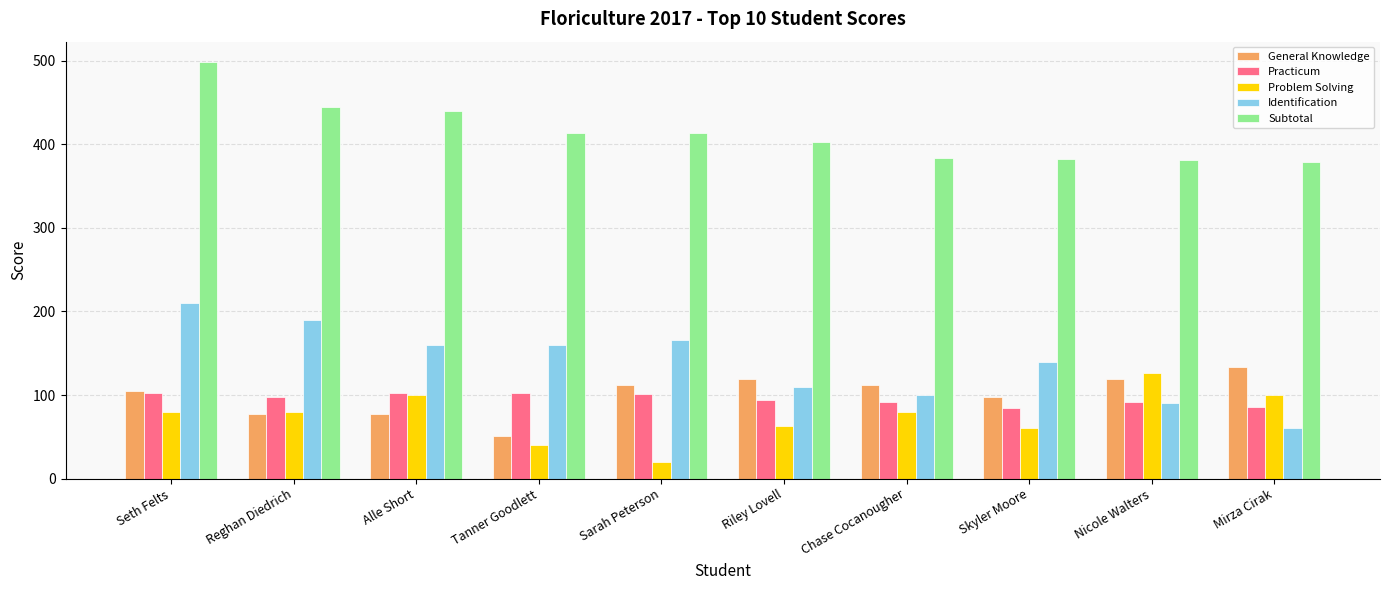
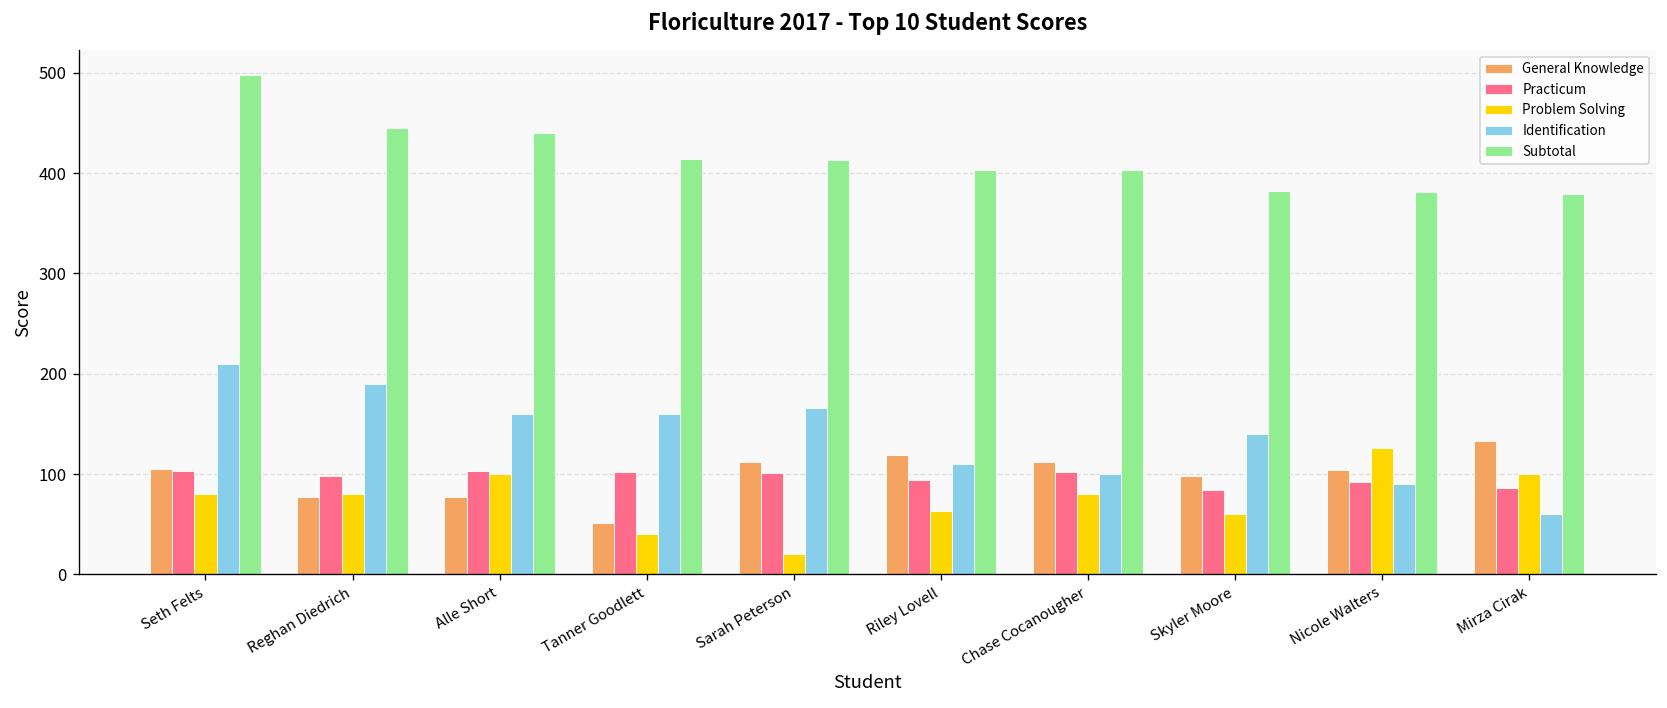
  {
    "General Knowledge": {
      "Seth Felts": 110,
      "Reghan Diedrich": 80,
      "Alle Short": 80,
      "Tanner Goodlett": 50,
      "Sarah Peterson": 110,
      "Riley Lovell": 120,
      "Chase Cocanougher": 110,
      "Skyler Moore": 100,
-     "Nicole Walters": 120,
+     "Nicole Walters": 100,
      "Mirza Cirak": 130
    },
    "Practicum": {
      "Seth Felts": 100,
      "Reghan Diedrich": 100,
      "Alle Short": 100,
      "Tanner Goodlett": 100,
      "Sarah Peterson": 100,
      "Riley Lovell": 90,
-     "Chase Cocanougher": 90,
+     "Chase Cocanougher": 100,
      "Skyler Moore": 80,
      "Nicole Walters": 90,
      "Mirza Cirak": 90
    },
    "Problem Solving": {
      "Seth Felts": 80,
      "Reghan Diedrich": 80,
      "Alle Short": 100,
      "Tanner Goodlett": 40,
      "Sarah Peterson": 20,
      "Riley Lovell": 60,
      "Chase Cocanougher": 80,
      "Skyler Moore": 60,
      "Nicole Walters": 130,
      "Mirza Cirak": 100
    },
    "Identification": {
      "Seth Felts": 210,
      "Reghan Diedrich": 190,
      "Alle Short": 160,
      "Tanner Goodlett": 160,
      "Sarah Peterson": 170,
      "Riley Lovell": 110,
      "Chase Cocanougher": 100,
      "Skyler Moore": 140,
      "Nicole Walters": 90,
      "Mirza Cirak": 60
    },
    "Subtotal": {
      "Seth Felts": 500,
      "Reghan Diedrich": 450,
      "Alle Short": 440,
      "Tanner Goodlett": 410,
      "Sarah Peterson": 410,
      "Riley Lovell": 400,
-     "Chase Cocanougher": 380,
+     "Chase Cocanougher": 400,
      "Skyler Moore": 380,
      "Nicole Walters": 380,
      "Mirza Cirak": 380
    }
  }
